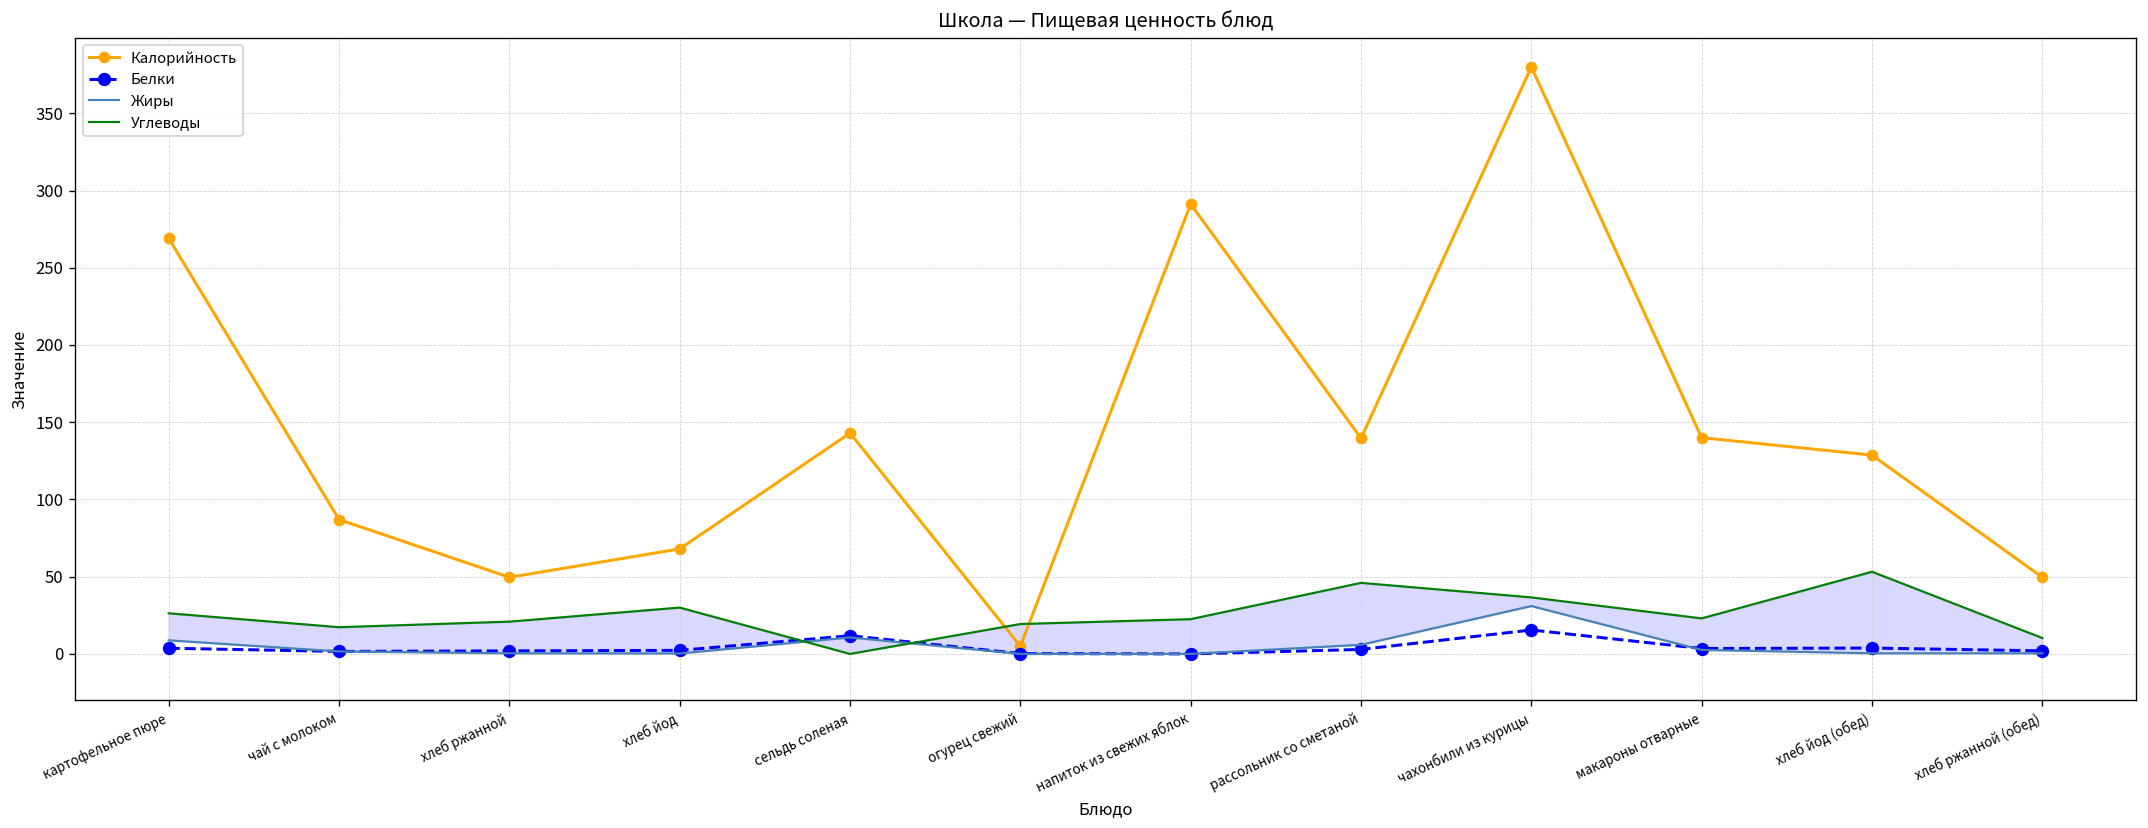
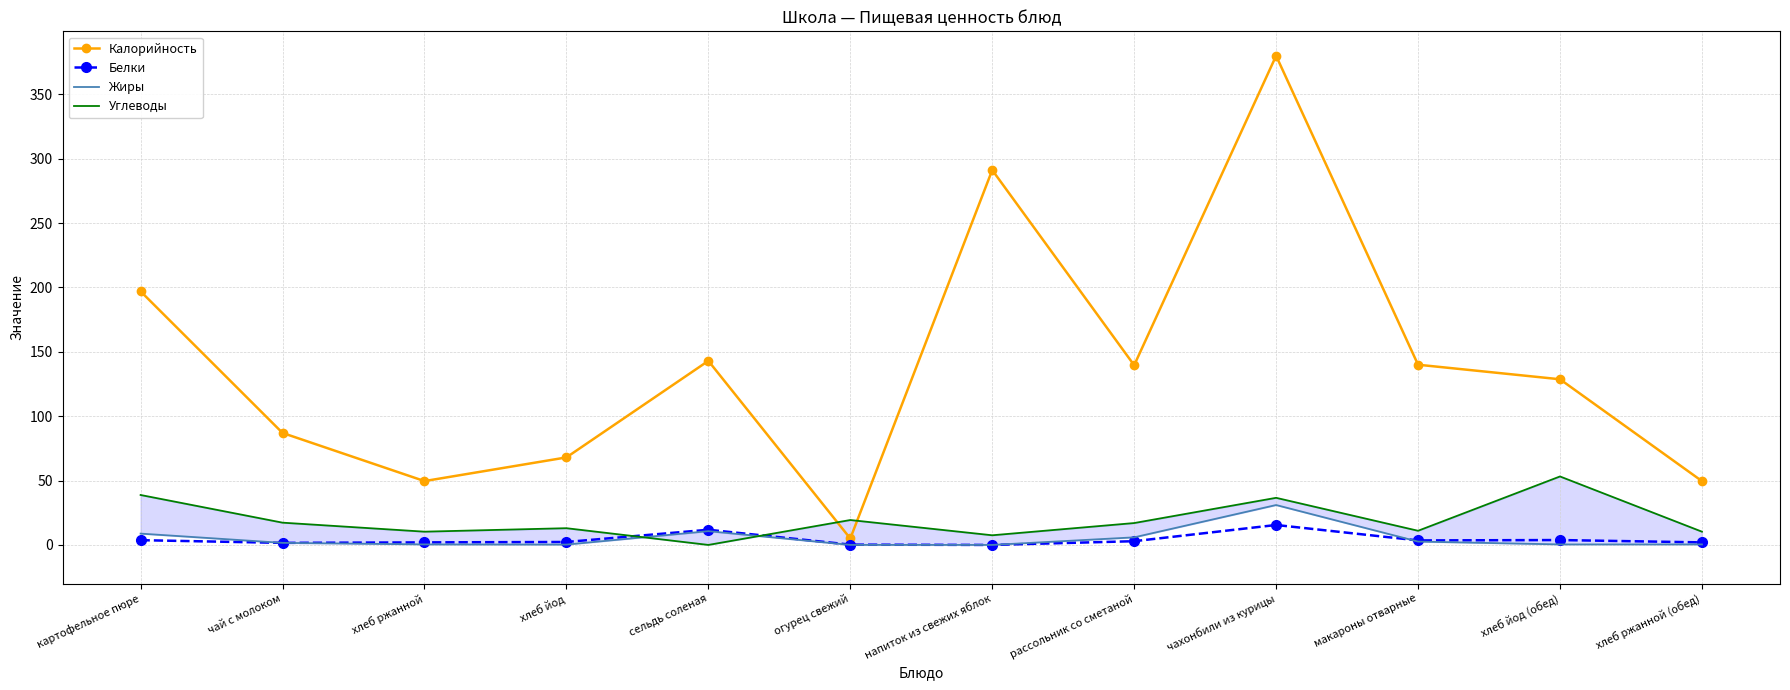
  {
    "Калорийность": {
-     "картофельное пюре": 269,
+     "картофельное пюре": 197,
      "чай с молоком": 87,
      "хлеб ржанной": 50,
      "хлеб йод": 68,
      "сельдь соленая": 143,
      "огурец свежий": 5,
      "напиток из свежих яблок": 291,
      "рассольник со сметаной": 140,
      "чахонбили из курицы": 380,
      "макароны отварные": 140,
      "хлеб йод (обед)": 129,
      "хлеб ржанной (обед)": 50
    },
    "Жиры": {
      "картофельное пюре": 9,
      "хлеб йод": 0,
      "рассольник со сметаной": 6,
      "чахонбили из курицы": 31,
      "хлеб йод (обед)": 0
    },
    "Углеводы": {
-     "картофельное пюре": 26,
-     "хлеб ржанной": 21,
-     "хлеб йод": 30,
+     "картофельное пюре": 39,
+     "хлеб ржанной": 10,
+     "хлеб йод": 13,
      "сельдь соленая": 0,
-     "напиток из свежих яблок": 23,
-     "рассольник со сметаной": 46,
-     "макароны отварные": 23
+     "напиток из свежих яблок": 8,
+     "рассольник со сметаной": 17,
+     "макароны отварные": 11
    }
  }
